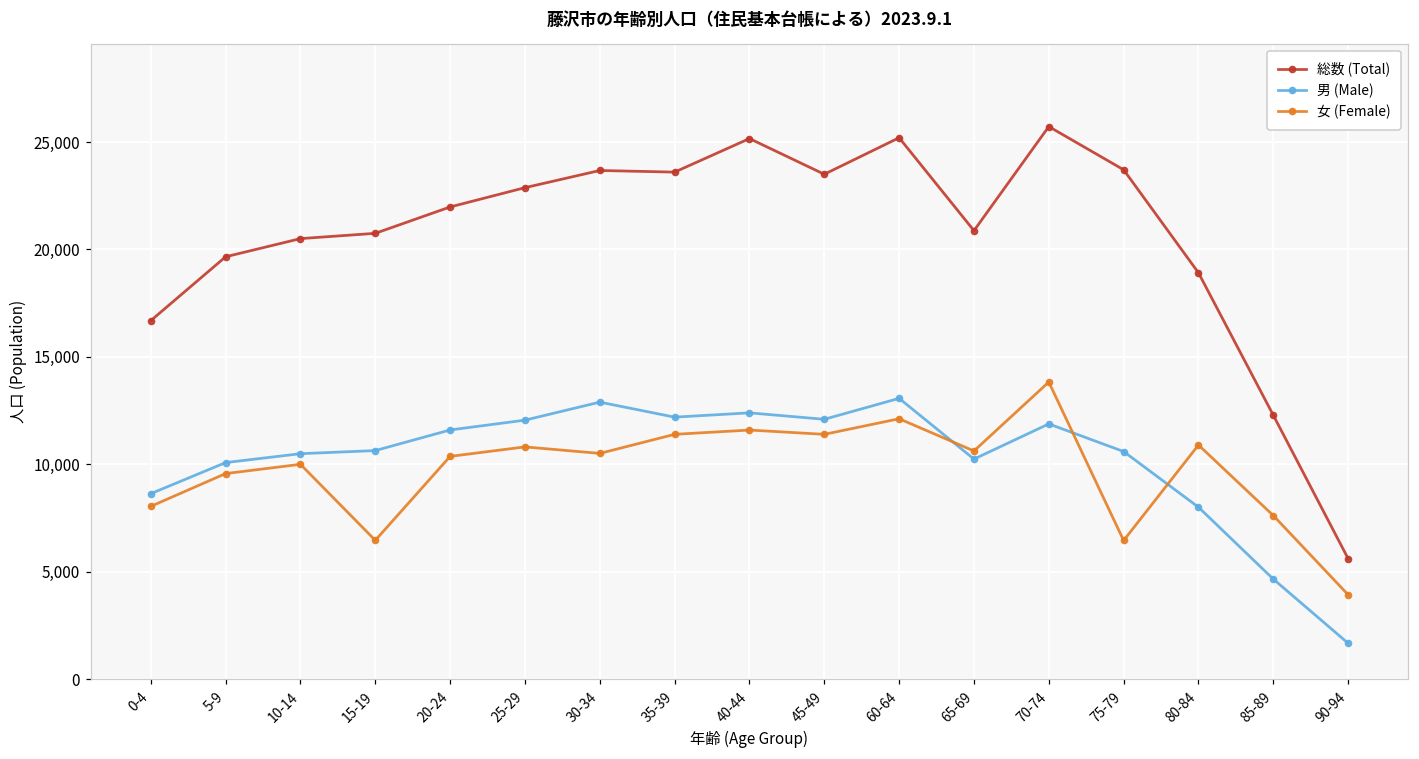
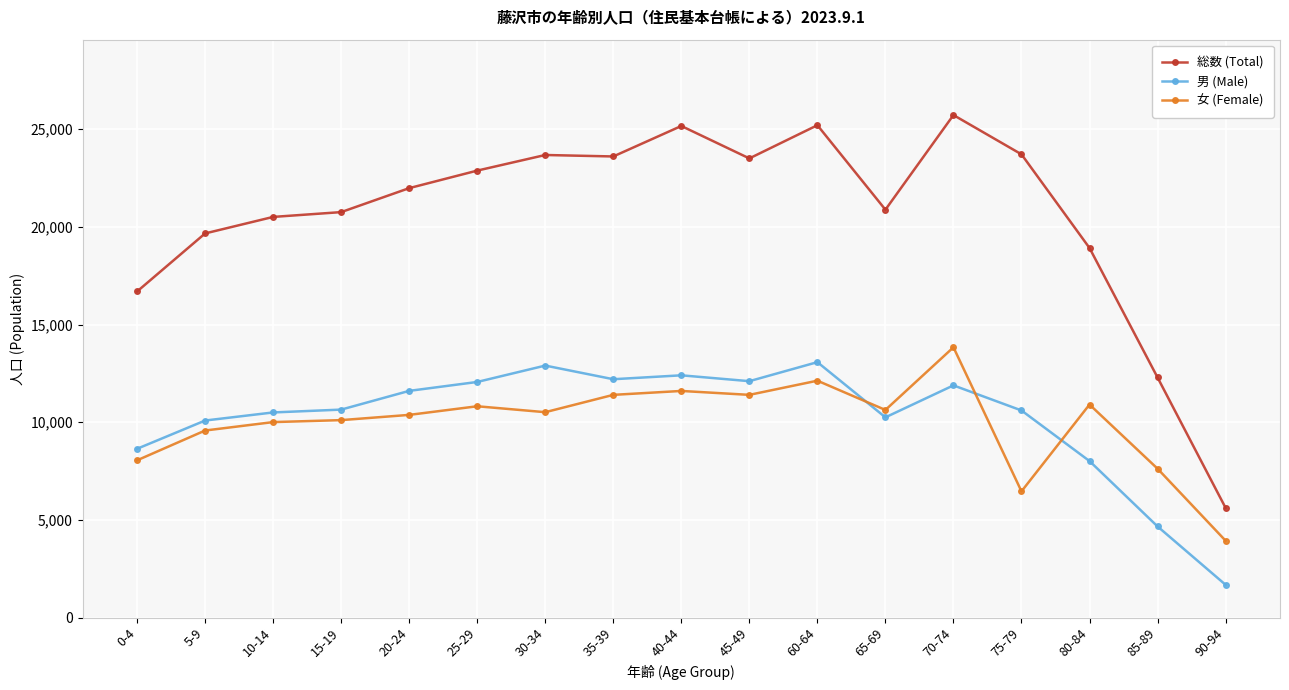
  {
    "総数 (Total)": {
      "0-4": "16,700",
      "5-9": "19,700",
      "10-14": "20,500",
      "15-19": "20,800",
      "20-24": "22,000",
      "25-29": "22,900",
      "30-34": "23,700",
      "35-39": "23,600",
      "40-44": "25,200",
      "45-49": "23,500",
      "60-64": "25,200",
      "65-69": "20,900",
      "70-74": "25,700",
      "75-79": "23,700",
      "80-84": "18,900",
      "85-89": "12,300",
      "90-94": "5,600"
    },
    "男 (Male)": {
      "0-4": "8,600",
      "5-9": "10,100",
      "10-14": "10,500",
      "15-19": "10,600",
      "20-24": "11,600",
      "25-29": "12,100",
      "30-34": "12,900",
      "35-39": "12,200",
      "40-44": "12,400",
      "45-49": "12,100",
      "60-64": "13,100",
      "65-69": "10,200",
      "70-74": "11,900",
      "75-79": "10,600",
      "80-84": "8,000",
      "85-89": "4,700",
      "90-94": "1,700"
    },
    "女 (Female)": {
      "0-4": "8,100",
      "5-9": "9,600",
      "10-14": "10,000",
-     "15-19": "6,500",
+     "15-19": "10,100",
      "20-24": "10,400",
      "25-29": "10,800",
      "30-34": "10,500",
      "35-39": "11,400",
      "40-44": "11,600",
      "45-49": "11,400",
      "60-64": "12,100",
      "65-69": "10,600",
      "70-74": "13,800",
      "75-79": "6,500",
      "80-84": "10,900",
      "85-89": "7,600",
      "90-94": "3,900"
    }
  }
